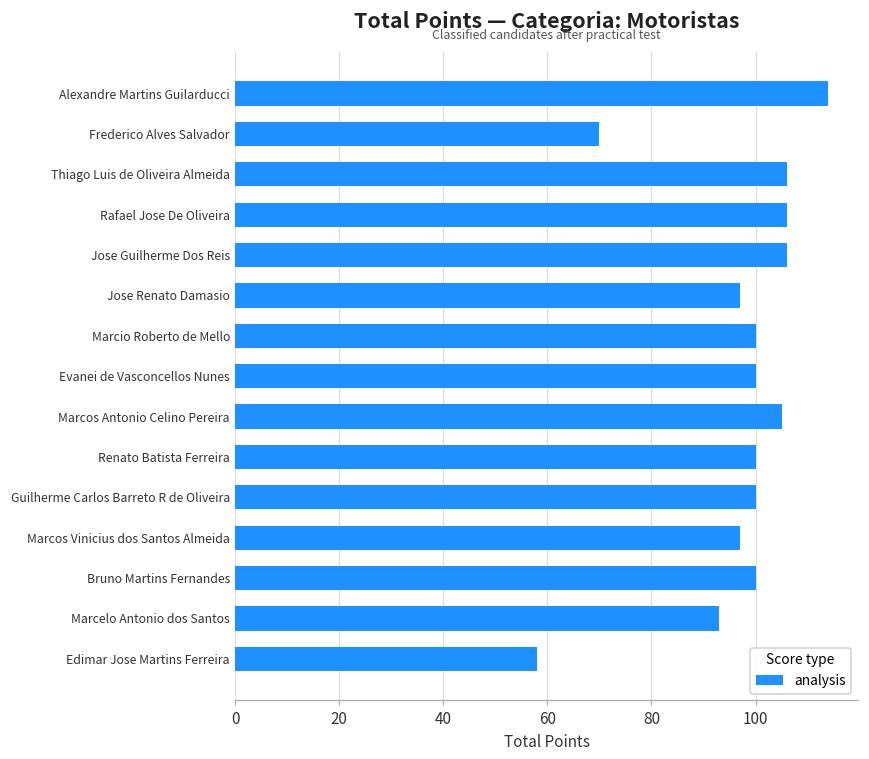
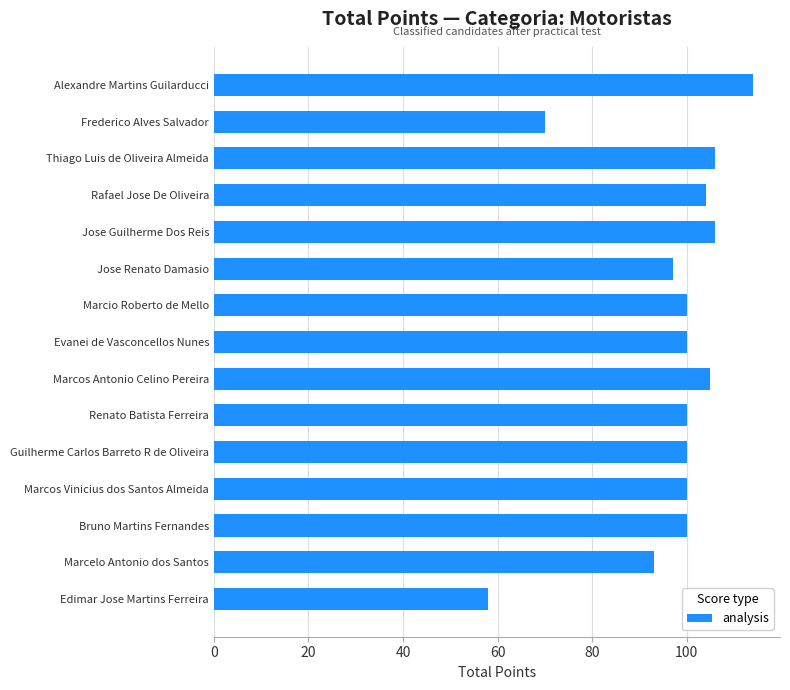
  {
    "Alexandre Martins Guilarducci": 114,
    "Frederico Alves Salvador": 70,
    "Thiago Luis de Oliveira Almeida": 106,
-   "Rafael Jose De Oliveira": 106,
+   "Rafael Jose De Oliveira": 104,
    "Jose Guilherme Dos Reis": 106,
    "Jose Renato Damasio": 97,
    "Marcio Roberto de Mello": 100,
    "Evanei de Vasconcellos Nunes": 100,
    "Marcos Antonio Celino Pereira": 105,
    "Renato Batista Ferreira": 100,
    "Guilherme Carlos Barreto R de Oliveira": 100,
-   "Marcos Vinicius dos Santos Almeida": 97,
+   "Marcos Vinicius dos Santos Almeida": 100,
    "Bruno Martins Fernandes": 100,
    "Marcelo Antonio dos Santos": 93,
    "Edimar Jose Martins Ferreira": 58
  }
